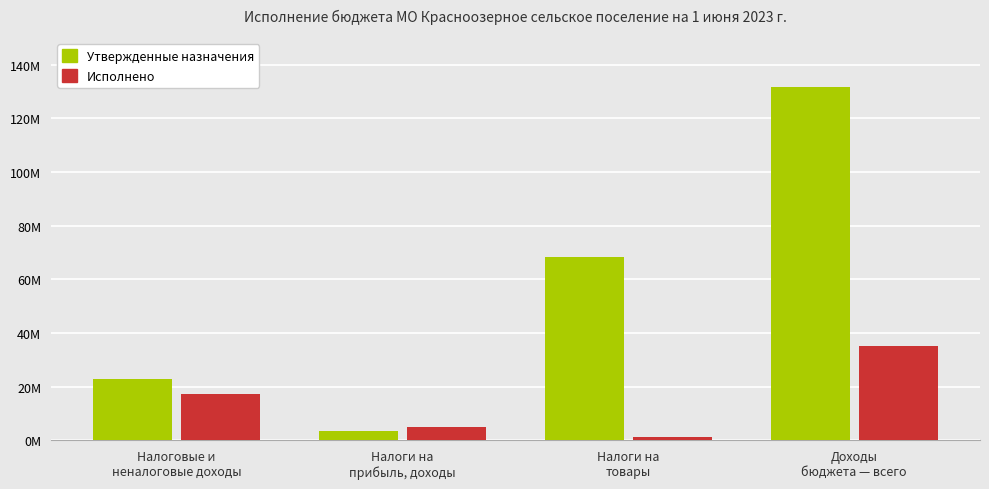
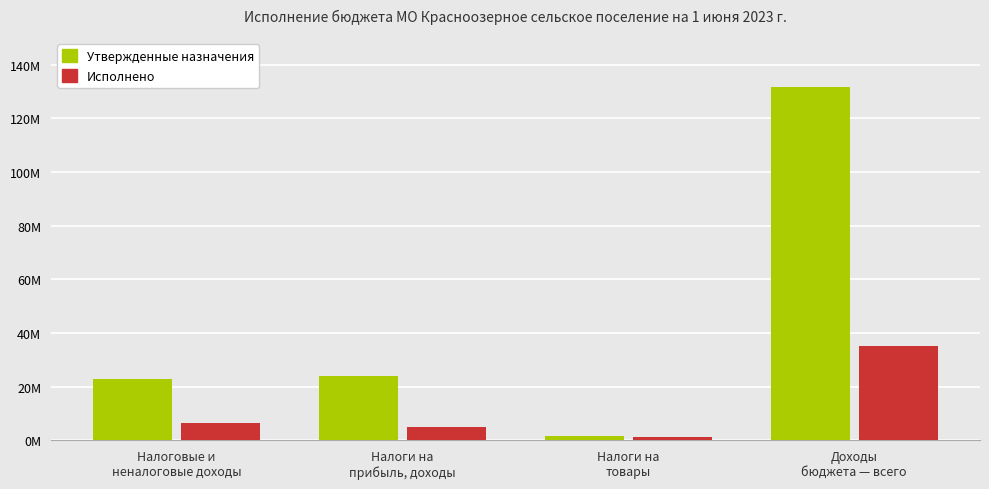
  {
    "Утвержденные назначения": {
      "Налоговые и неналоговые доходы": 23000000,
-     "Налоги на прибыль, доходы": 4000000,
-     "Налоги на товары": 68000000,
+     "Налоги на прибыль, доходы": 24000000,
+     "Налоги на товары": 2000000,
      "Доходы бюджета — всего": 132000000
    },
    "Исполнено": {
-     "Налоговые и неналоговые доходы": 17000000,
+     "Налоговые и неналоговые доходы": 7000000,
      "Налоги на прибыль, доходы": 5000000,
      "Налоги на товары": 1000000,
      "Доходы бюджета — всего": 35000000
    }
  }
